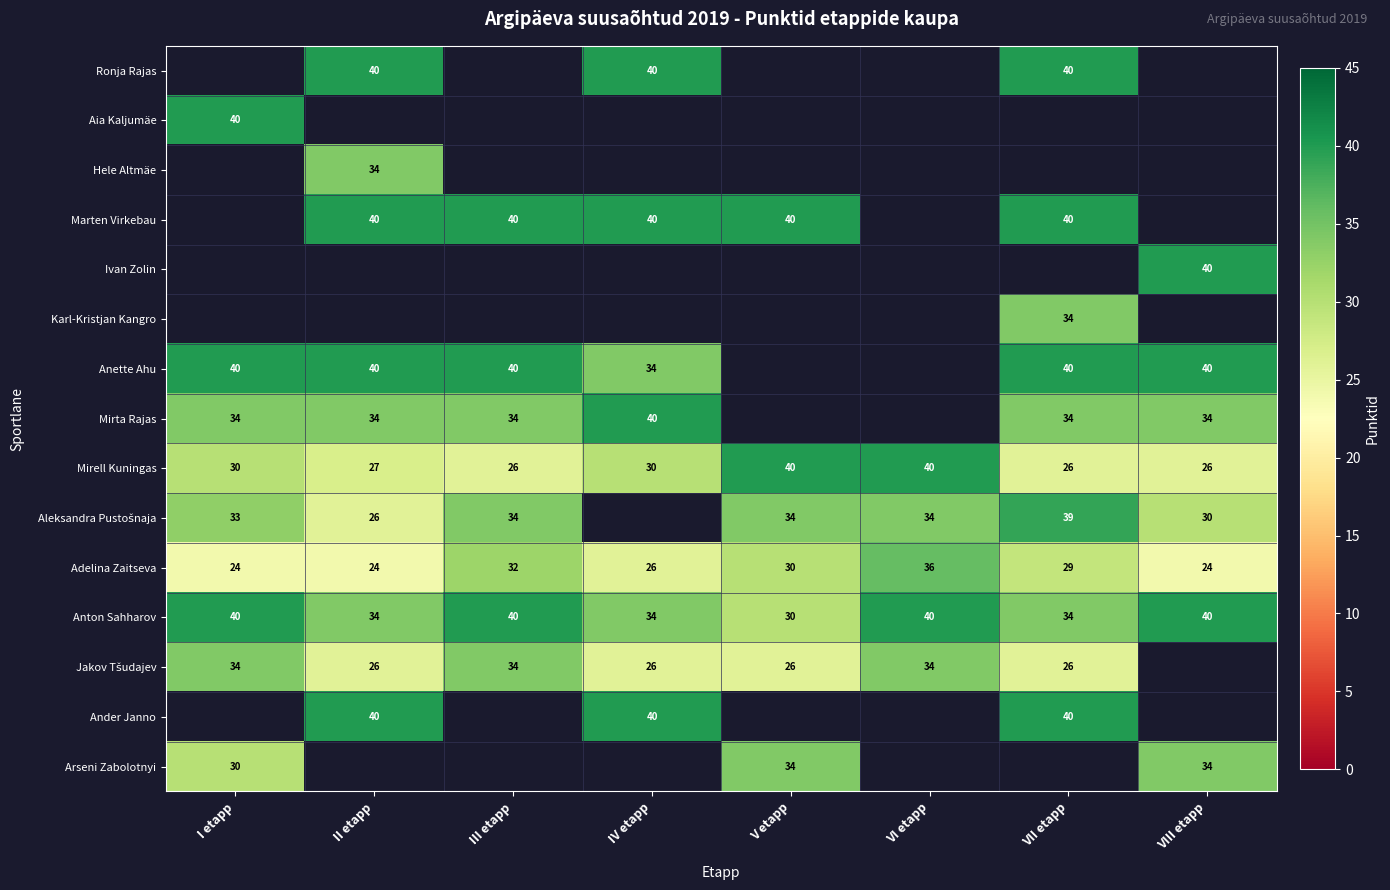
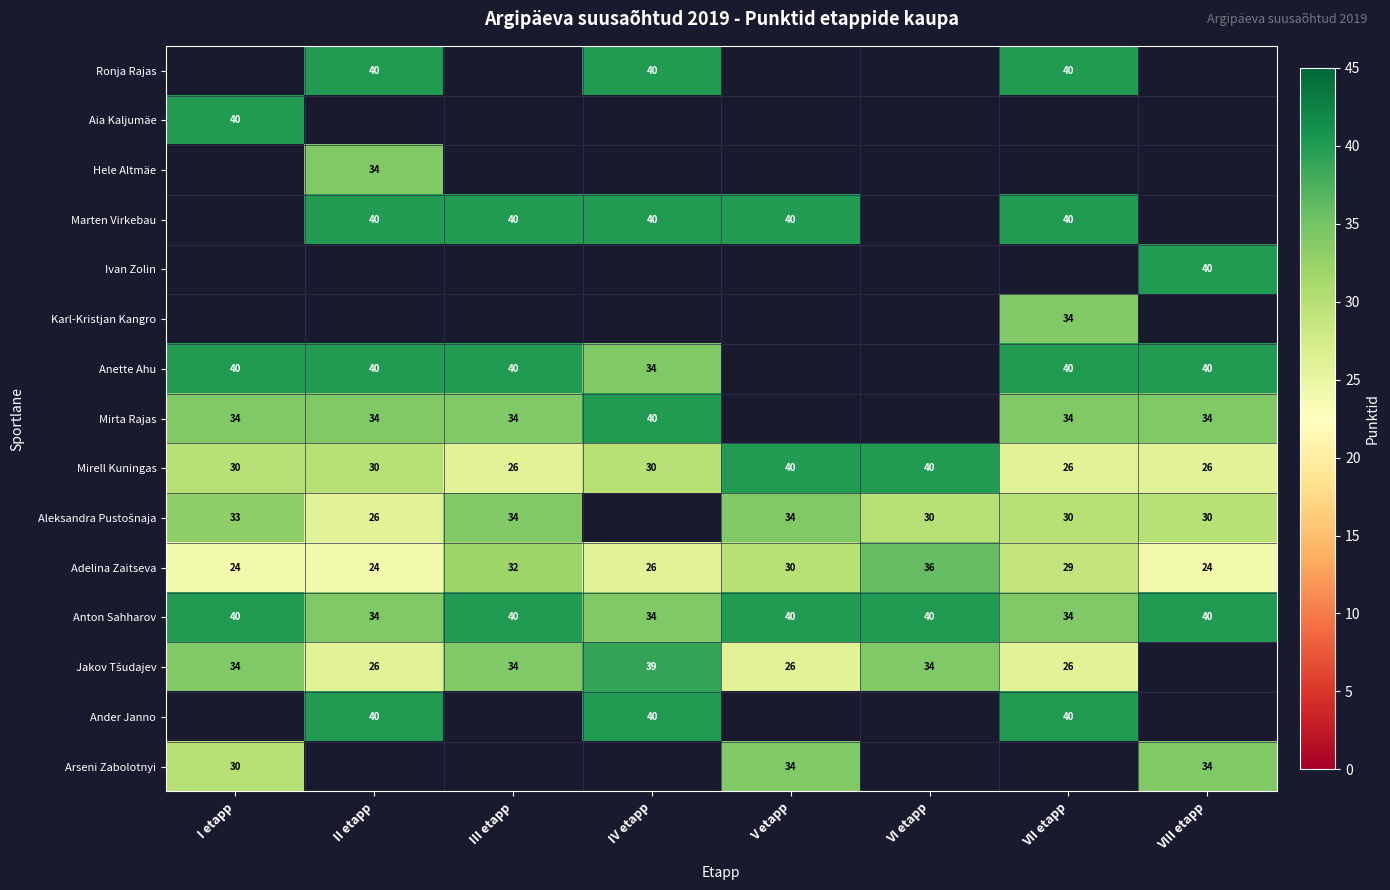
  {
    "Ronja Rajas": {
      "II etapp": 40,
      "IV etapp": 40,
      "VII etapp": 40
    },
    "Aia Kaljumäe": {
      "I etapp": 40
    },
    "Hele Altmäe": {
      "II etapp": 34
    },
    "Marten Virkebau": {
      "II etapp": 40,
      "III etapp": 40,
      "IV etapp": 40,
      "V etapp": 40,
      "VII etapp": 40
    },
    "Ivan Zolin": {
      "VIII etapp": 40
    },
    "Karl-Kristjan Kangro": {
      "VII etapp": 34
    },
    "Anette Ahu": {
      "I etapp": 40,
      "II etapp": 40,
      "III etapp": 40,
      "IV etapp": 34,
      "VII etapp": 40,
      "VIII etapp": 40
    },
    "Mirta Rajas": {
      "I etapp": 34,
      "II etapp": 34,
      "III etapp": 34,
      "IV etapp": 40,
      "VII etapp": 34,
      "VIII etapp": 34
    },
    "Mirell Kuningas": {
      "I etapp": 30,
-     "II etapp": 27,
+     "II etapp": 30,
      "III etapp": 26,
      "IV etapp": 30,
      "V etapp": 40,
      "VI etapp": 40,
      "VII etapp": 26,
      "VIII etapp": 26
    },
    "Aleksandra Pustošnaja": {
      "I etapp": 33,
      "II etapp": 26,
      "III etapp": 34,
      "V etapp": 34,
-     "VI etapp": 34,
-     "VII etapp": 39,
+     "VI etapp": 30,
+     "VII etapp": 30,
      "VIII etapp": 30
    },
    "Adelina Zaitseva": {
      "I etapp": 24,
      "II etapp": 24,
      "III etapp": 32,
      "IV etapp": 26,
      "V etapp": 30,
      "VI etapp": 36,
      "VII etapp": 29,
      "VIII etapp": 24
    },
    "Anton Sahharov": {
      "I etapp": 40,
      "II etapp": 34,
      "III etapp": 40,
      "IV etapp": 34,
-     "V etapp": 30,
+     "V etapp": 40,
      "VI etapp": 40,
      "VII etapp": 34,
      "VIII etapp": 40
    },
    "Jakov Tšudajev": {
      "I etapp": 34,
      "II etapp": 26,
      "III etapp": 34,
-     "IV etapp": 26,
+     "IV etapp": 39,
      "V etapp": 26,
      "VI etapp": 34,
      "VII etapp": 26
    },
    "Ander Janno": {
      "II etapp": 40,
      "IV etapp": 40,
      "VII etapp": 40
    },
    "Arseni Zabolotnyi": {
      "I etapp": 30,
      "V etapp": 34,
      "VIII etapp": 34
    }
  }
